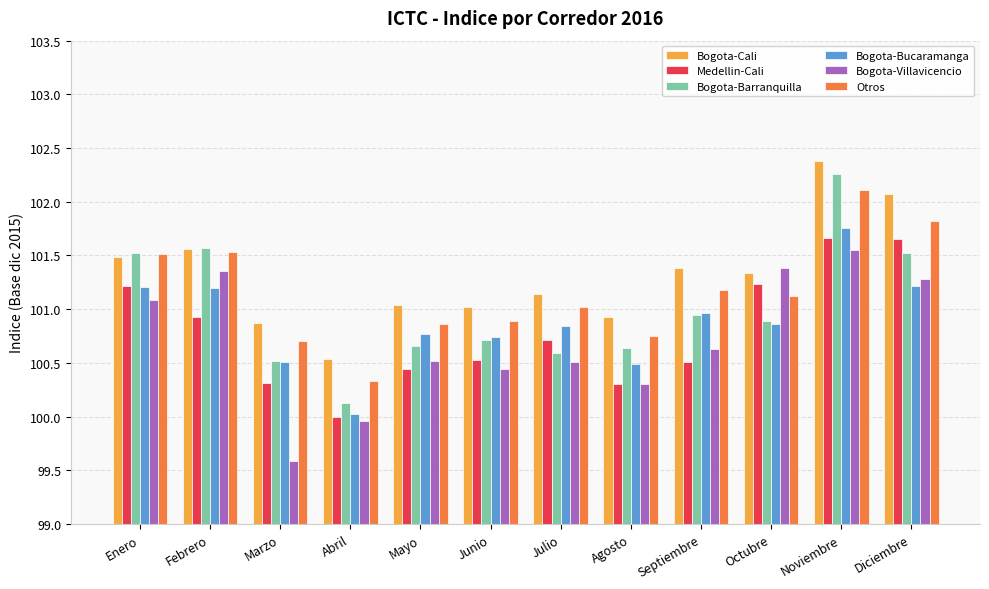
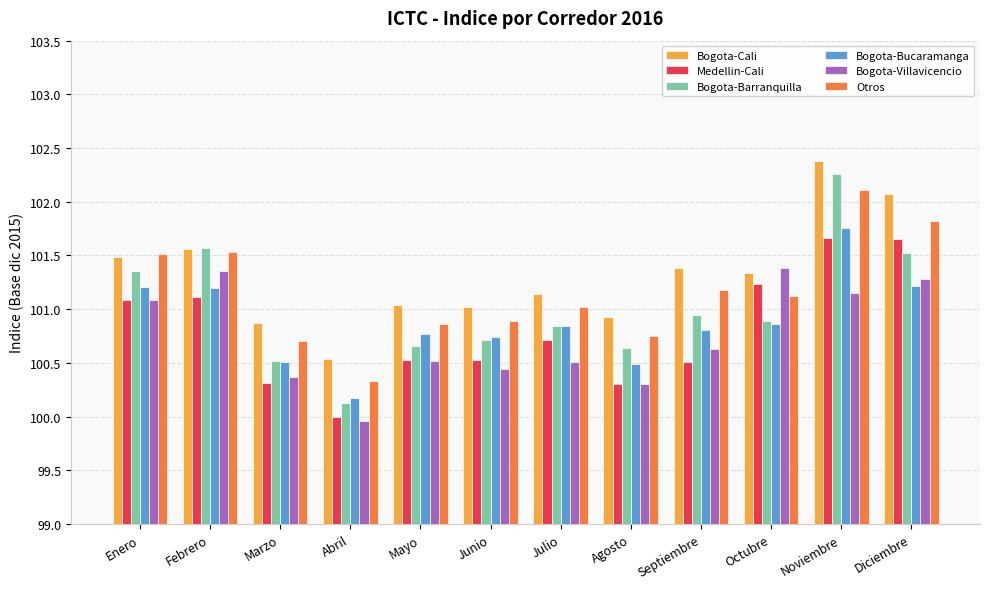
  {
    "Medellin-Cali": {
-     "Enero": 101.22,
-     "Febrero": 100.93,
+     "Enero": 101.09,
+     "Febrero": 101.11,
      "Marzo": 100.31,
      "Abril": 100.00,
-     "Mayo": 100.44,
+     "Mayo": 100.53,
      "Junio": 100.53,
      "Julio": 100.71,
      "Agosto": 100.30,
      "Septiembre": 100.51,
      "Octubre": 101.23,
      "Noviembre": 101.66,
      "Diciembre": 101.65
    },
    "Bogota-Barranquilla": {
-     "Enero": 101.52,
+     "Enero": 101.36,
      "Febrero": 101.57,
      "Marzo": 100.52,
      "Abril": 100.13,
      "Mayo": 100.66,
      "Junio": 100.71,
-     "Julio": 100.59,
+     "Julio": 100.84,
      "Agosto": 100.64,
      "Septiembre": 100.95,
      "Octubre": 100.89,
      "Noviembre": 102.26,
      "Diciembre": 101.52
    },
    "Bogota-Bucaramanga": {
      "Enero": 101.21,
      "Febrero": 101.20,
      "Marzo": 100.51,
-     "Abril": 100.02,
+     "Abril": 100.17,
      "Mayo": 100.77,
      "Junio": 100.74,
      "Julio": 100.84,
      "Agosto": 100.49,
-     "Septiembre": 100.96,
+     "Septiembre": 100.81,
      "Octubre": 100.86,
      "Noviembre": 101.76,
      "Diciembre": 101.22
    },
    "Bogota-Villavicencio": {
      "Enero": 101.09,
      "Febrero": 101.36,
-     "Marzo": 99.59,
+     "Marzo": 100.37,
      "Abril": 99.96,
      "Mayo": 100.52,
      "Junio": 100.44,
      "Julio": 100.51,
      "Agosto": 100.30,
      "Septiembre": 100.63,
      "Octubre": 101.38,
-     "Noviembre": 101.55,
+     "Noviembre": 101.15,
      "Diciembre": 101.28
    }
  }
